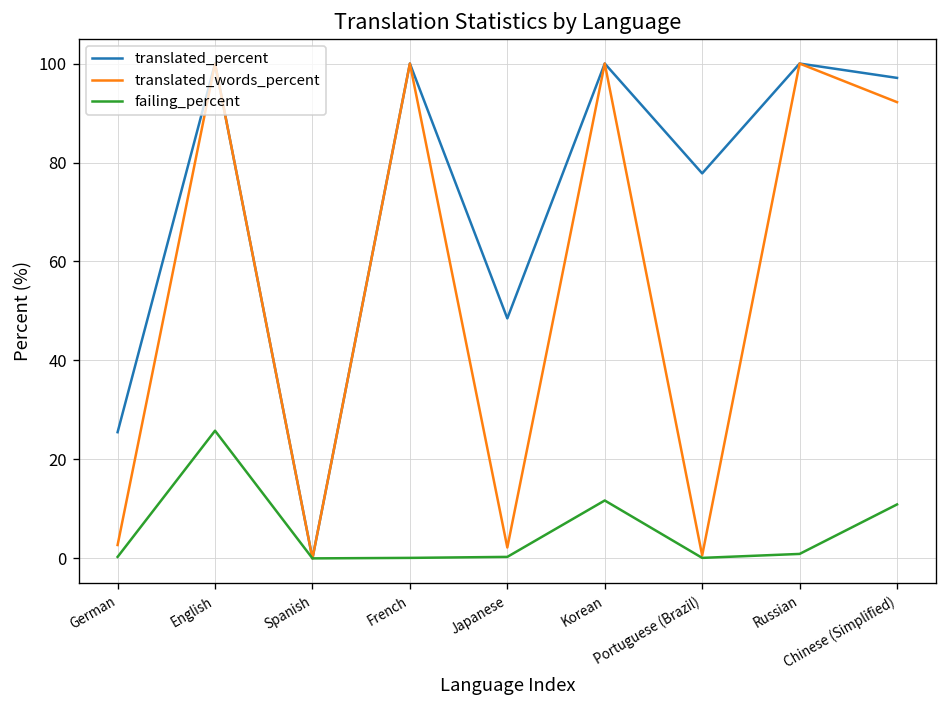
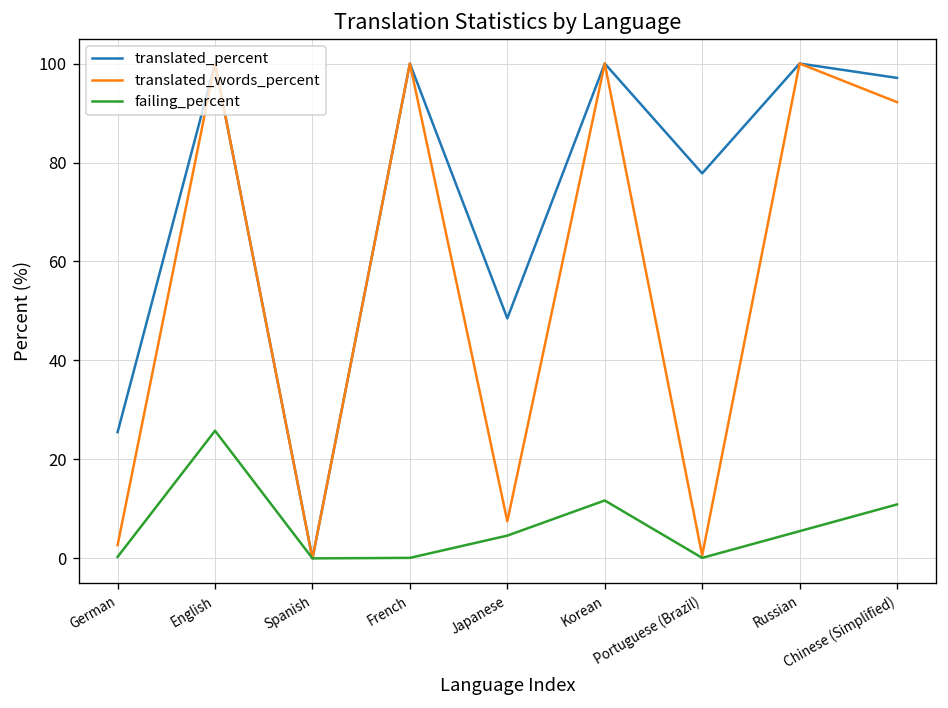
  {
    "translated_percent": {
      "German": 26,
      "Japanese": 49,
      "Portuguese (Brazil)": 78,
      "Chinese (Simplified)": 97
    },
    "translated_words_percent": {
      "German": 3,
-     "Japanese": 2,
+     "Japanese": 8,
      "Chinese (Simplified)": 92
    },
    "failing_percent": {
      "German": 0,
      "English": 26,
      "French": 0,
-     "Japanese": 0,
+     "Japanese": 5,
      "Korean": 12,
-     "Russian": 1,
+     "Russian": 6,
      "Chinese (Simplified)": 11
    }
  }
